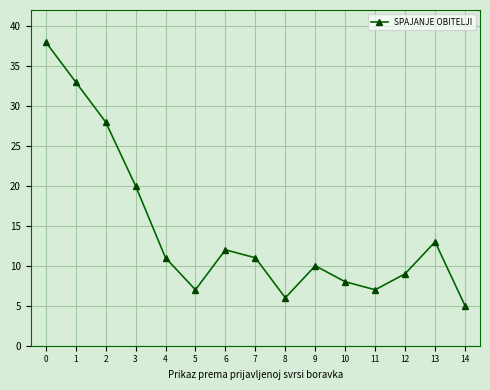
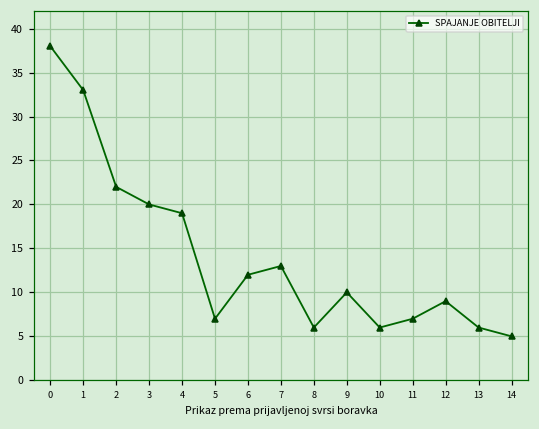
  {
    "0": 38,
    "1": 33,
-   "2": 28,
+   "2": 22,
    "3": 20,
-   "4": 11,
+   "4": 19,
    "5": 7,
    "6": 12,
-   "7": 11,
+   "7": 13,
    "8": 6,
    "9": 10,
-   "10": 8,
+   "10": 6,
    "11": 7,
    "12": 9,
-   "13": 13,
+   "13": 6,
    "14": 5
  }
